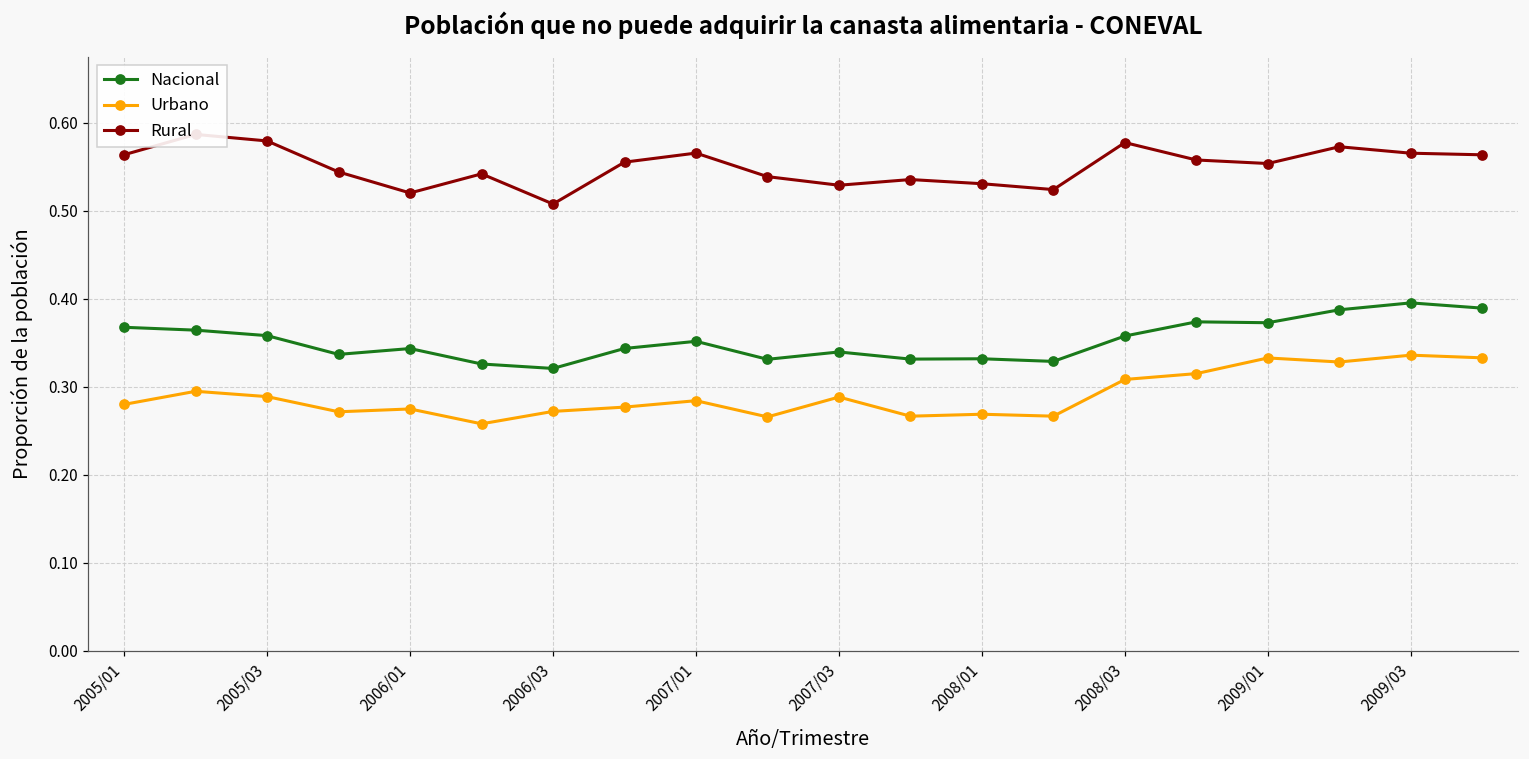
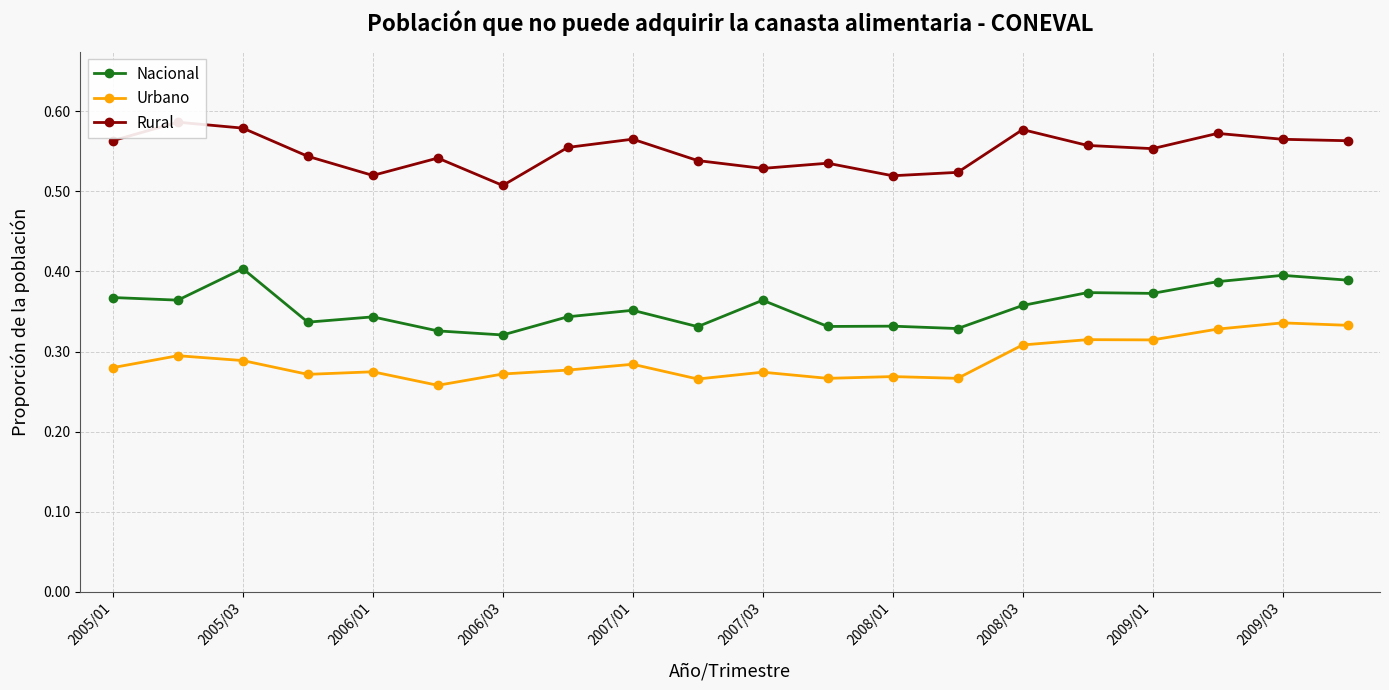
  {
    "Nacional": {
      "2005/01": 0.37,
-     "2005/03": 0.36,
+     "2005/03": 0.40,
      "2006/01": 0.34,
      "2006/03": 0.32,
      "2007/01": 0.35,
-     "2007/03": 0.34,
+     "2007/03": 0.36,
      "2008/01": 0.33,
      "2008/03": 0.36,
      "2009/01": 0.37,
      "2009/03": 0.40
    },
    "Urbano": {
      "2005/01": 0.28,
      "2005/03": 0.29,
      "2006/01": 0.27,
      "2006/03": 0.27,
      "2007/01": 0.28,
-     "2007/03": 0.29,
+     "2007/03": 0.27,
      "2008/01": 0.27,
      "2008/03": 0.31,
-     "2009/01": 0.33,
+     "2009/01": 0.31,
      "2009/03": 0.34
    },
    "Rural": {
      "2005/01": 0.56,
      "2005/03": 0.58,
      "2006/01": 0.52,
      "2006/03": 0.51,
      "2007/01": 0.57,
      "2007/03": 0.53,
-     "2008/01": 0.53,
+     "2008/01": 0.52,
      "2008/03": 0.58,
      "2009/01": 0.55,
      "2009/03": 0.57
    }
  }
